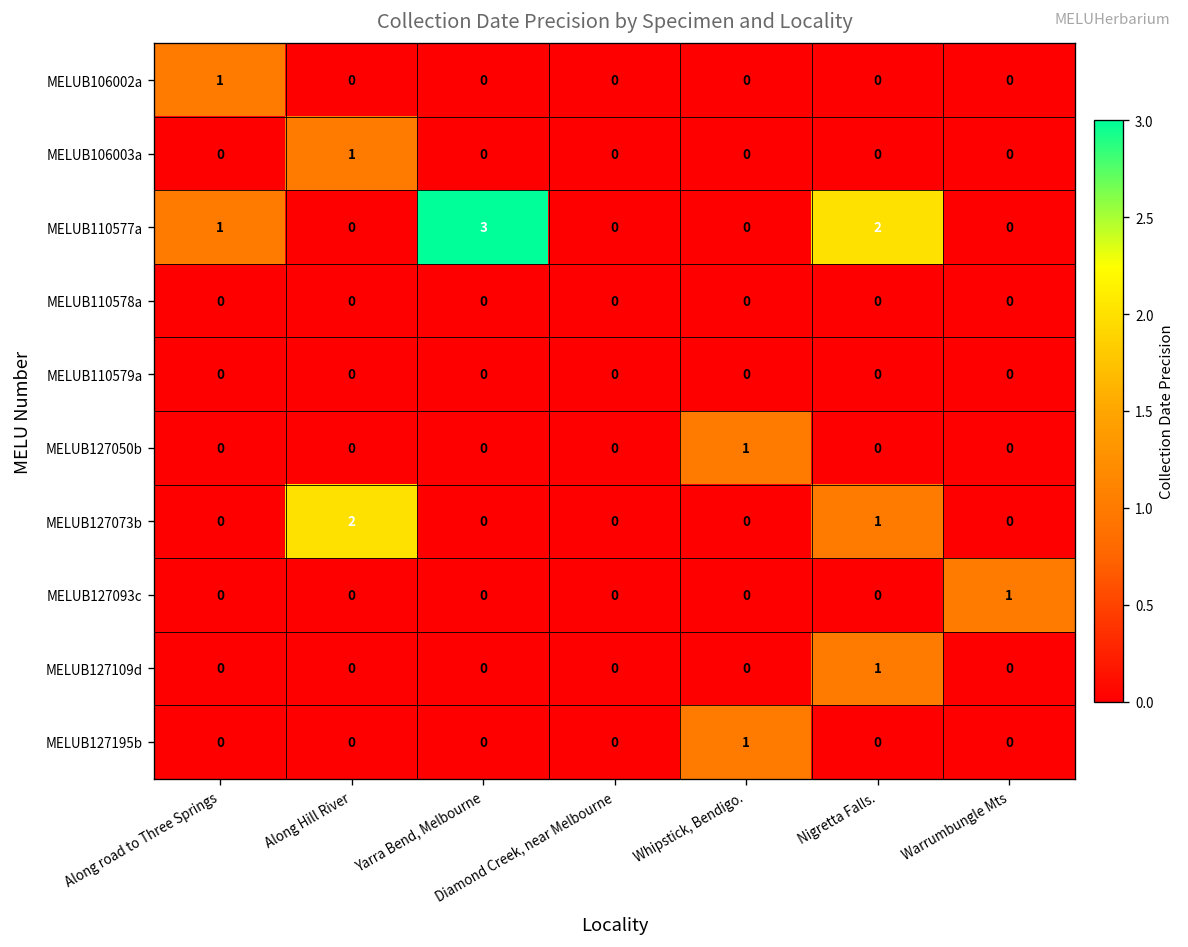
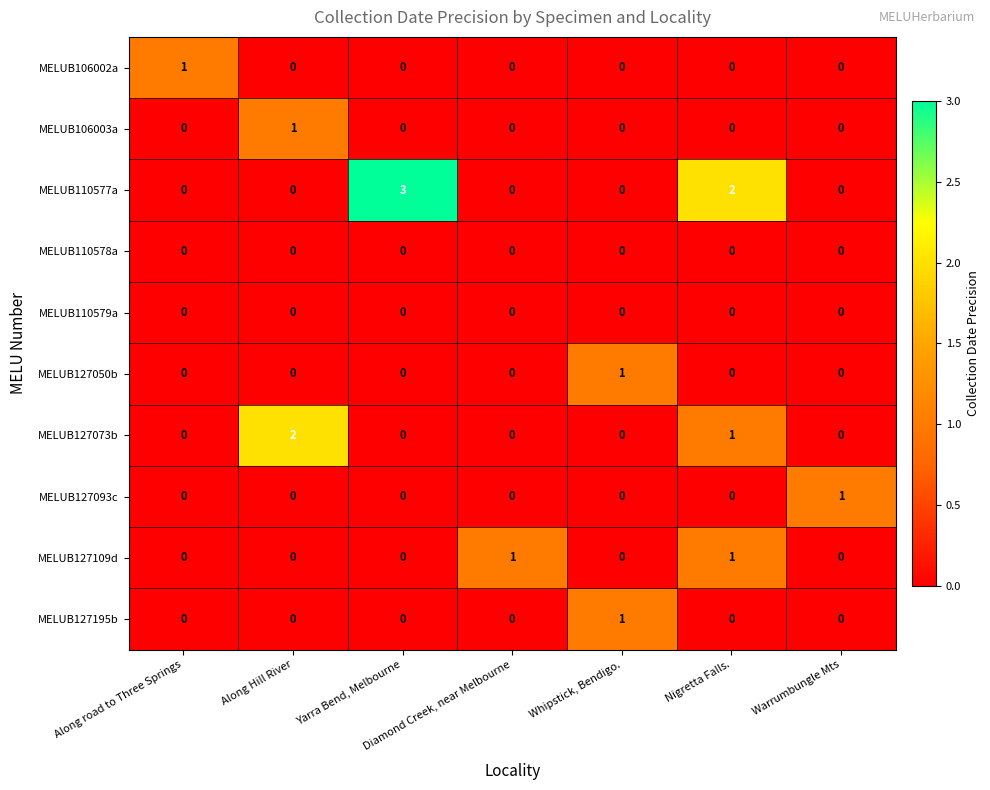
  {
    "MELUB106002a": {
      "Along road to Three Springs": 1,
      "Along Hill River": 0,
      "Yarra Bend, Melbourne": 0,
      "Diamond Creek, near Melbourne": 0,
      "Whipstick, Bendigo.": 0,
      "Nigretta Falls.": 0,
      "Warrumbungle Mts": 0
    },
    "MELUB106003a": {
      "Along road to Three Springs": 0,
      "Along Hill River": 1,
      "Yarra Bend, Melbourne": 0,
      "Diamond Creek, near Melbourne": 0,
      "Whipstick, Bendigo.": 0,
      "Nigretta Falls.": 0,
      "Warrumbungle Mts": 0
    },
    "MELUB110577a": {
-     "Along road to Three Springs": 1,
+     "Along road to Three Springs": 0,
      "Along Hill River": 0,
      "Yarra Bend, Melbourne": 3,
      "Diamond Creek, near Melbourne": 0,
      "Whipstick, Bendigo.": 0,
      "Nigretta Falls.": 2,
      "Warrumbungle Mts": 0
    },
    "MELUB110578a": {
      "Along road to Three Springs": 0,
      "Along Hill River": 0,
      "Yarra Bend, Melbourne": 0,
      "Diamond Creek, near Melbourne": 0,
      "Whipstick, Bendigo.": 0,
      "Nigretta Falls.": 0,
      "Warrumbungle Mts": 0
    },
    "MELUB110579a": {
      "Along road to Three Springs": 0,
      "Along Hill River": 0,
      "Yarra Bend, Melbourne": 0,
      "Diamond Creek, near Melbourne": 0,
      "Whipstick, Bendigo.": 0,
      "Nigretta Falls.": 0,
      "Warrumbungle Mts": 0
    },
    "MELUB127050b": {
      "Along road to Three Springs": 0,
      "Along Hill River": 0,
      "Yarra Bend, Melbourne": 0,
      "Diamond Creek, near Melbourne": 0,
      "Whipstick, Bendigo.": 1,
      "Nigretta Falls.": 0,
      "Warrumbungle Mts": 0
    },
    "MELUB127073b": {
      "Along road to Three Springs": 0,
      "Along Hill River": 2,
      "Yarra Bend, Melbourne": 0,
      "Diamond Creek, near Melbourne": 0,
      "Whipstick, Bendigo.": 0,
      "Nigretta Falls.": 1,
      "Warrumbungle Mts": 0
    },
    "MELUB127093c": {
      "Along road to Three Springs": 0,
      "Along Hill River": 0,
      "Yarra Bend, Melbourne": 0,
      "Diamond Creek, near Melbourne": 0,
      "Whipstick, Bendigo.": 0,
      "Nigretta Falls.": 0,
      "Warrumbungle Mts": 1
    },
    "MELUB127109d": {
      "Along road to Three Springs": 0,
      "Along Hill River": 0,
      "Yarra Bend, Melbourne": 0,
-     "Diamond Creek, near Melbourne": 0,
+     "Diamond Creek, near Melbourne": 1,
      "Whipstick, Bendigo.": 0,
      "Nigretta Falls.": 1,
      "Warrumbungle Mts": 0
    },
    "MELUB127195b": {
      "Along road to Three Springs": 0,
      "Along Hill River": 0,
      "Yarra Bend, Melbourne": 0,
      "Diamond Creek, near Melbourne": 0,
      "Whipstick, Bendigo.": 1,
      "Nigretta Falls.": 0,
      "Warrumbungle Mts": 0
    }
  }
